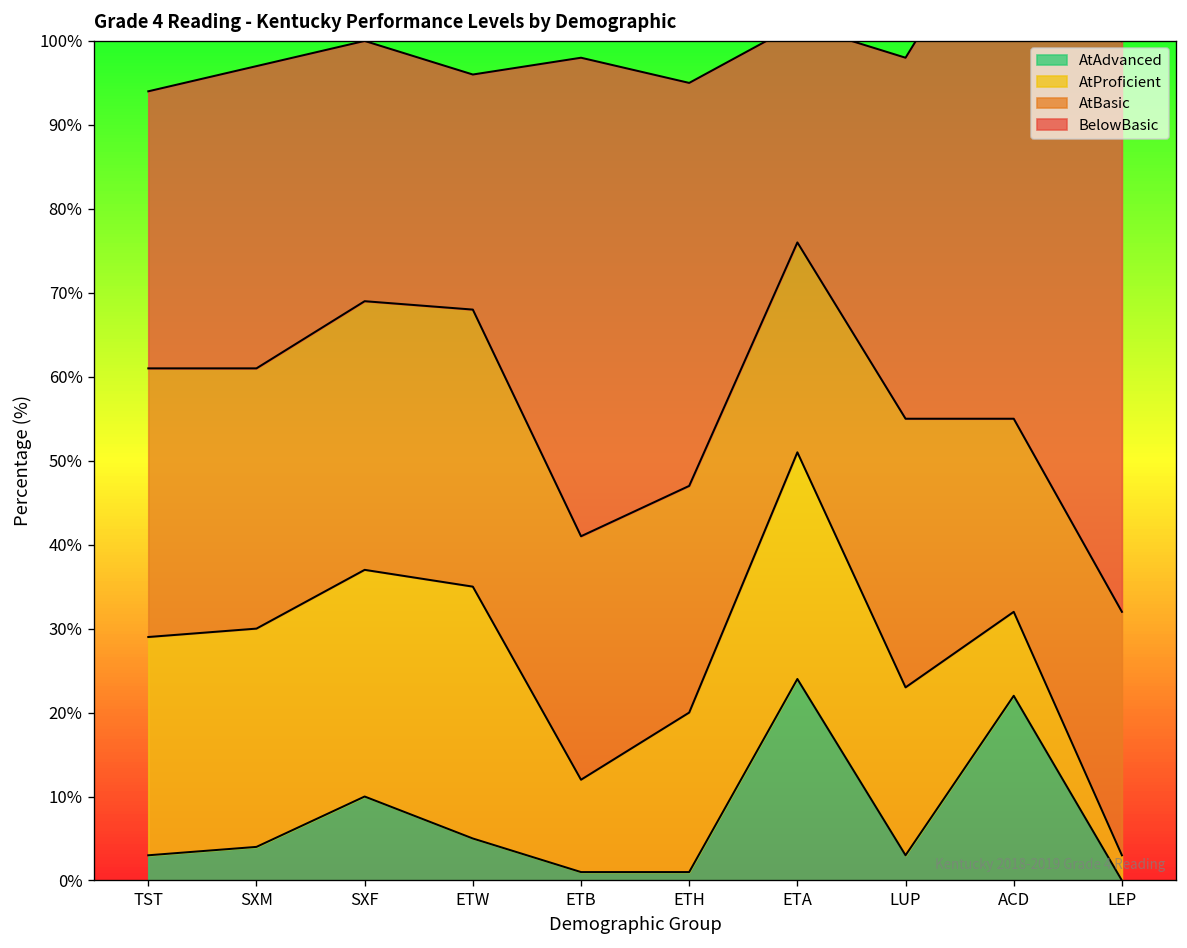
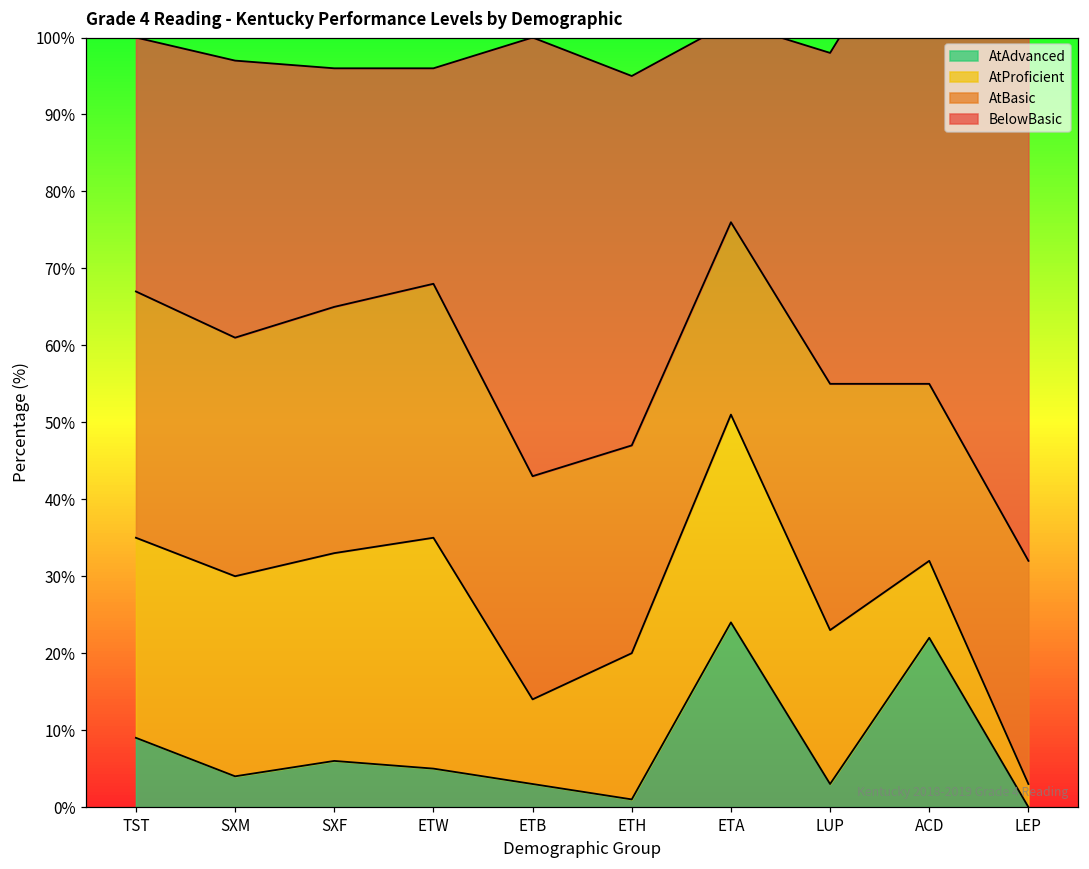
  {
    "AtAdvanced": {
-     "TST": "3%",
+     "TST": "9%",
      "SXM": "4%",
-     "SXF": "10%",
+     "SXF": "6%",
      "ETW": "5%",
-     "ETB": "1%",
+     "ETB": "3%",
      "ETH": "1%",
      "ETA": "24%",
      "LUP": "3%",
      "ACD": "22%",
      "LEP": "0%"
    },
    "AtProficient": {
      "TST": "26%",
      "SXM": "26%",
      "SXF": "27%",
      "ETW": "30%",
      "ETB": "11%",
      "ETH": "19%",
      "ETA": "27%",
      "LUP": "20%",
      "ACD": "10%",
      "LEP": "3%"
    }
  }
